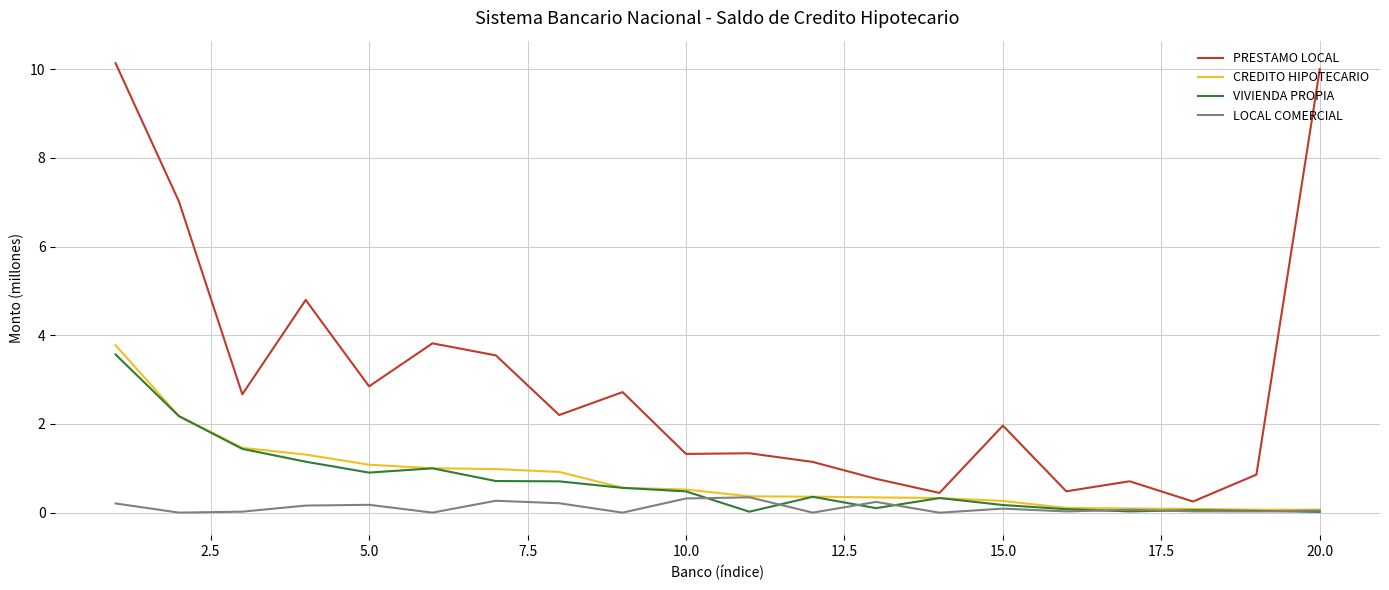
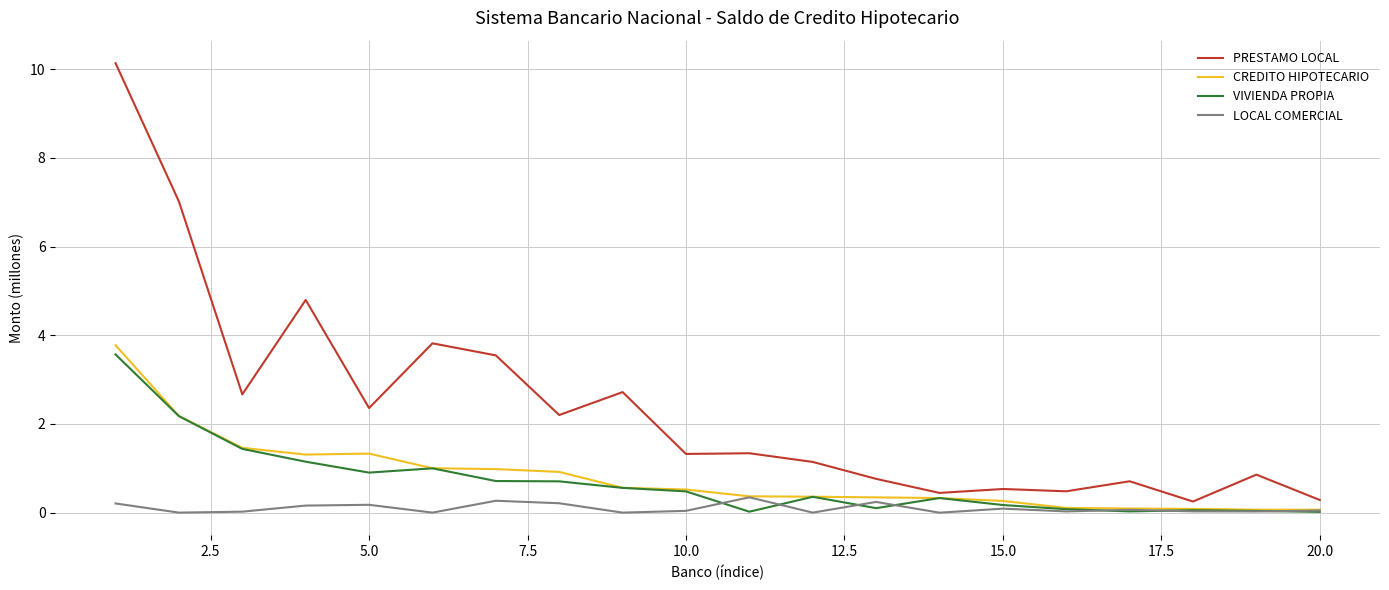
  {
    "PRESTAMO LOCAL": {
-     "5.0": 2.8,
+     "5.0": 2.4,
      "10.0": 1.3,
-     "15.0": 2.0,
-     "20.0": 10.0
+     "15.0": 0.5,
+     "20.0": 0.3
    },
    "CREDITO HIPOTECARIO": {
-     "5.0": 1.1,
+     "5.0": 1.3,
      "15.0": 0.3
    },
    "VIVIENDA PROPIA": {
      "5.0": 0.9,
      "15.0": 0.2
    },
    "LOCAL COMERCIAL": {
      "5.0": 0.2,
-     "10.0": 0.3,
+     "10.0": 0.0,
      "15.0": 0.1
    }
  }
